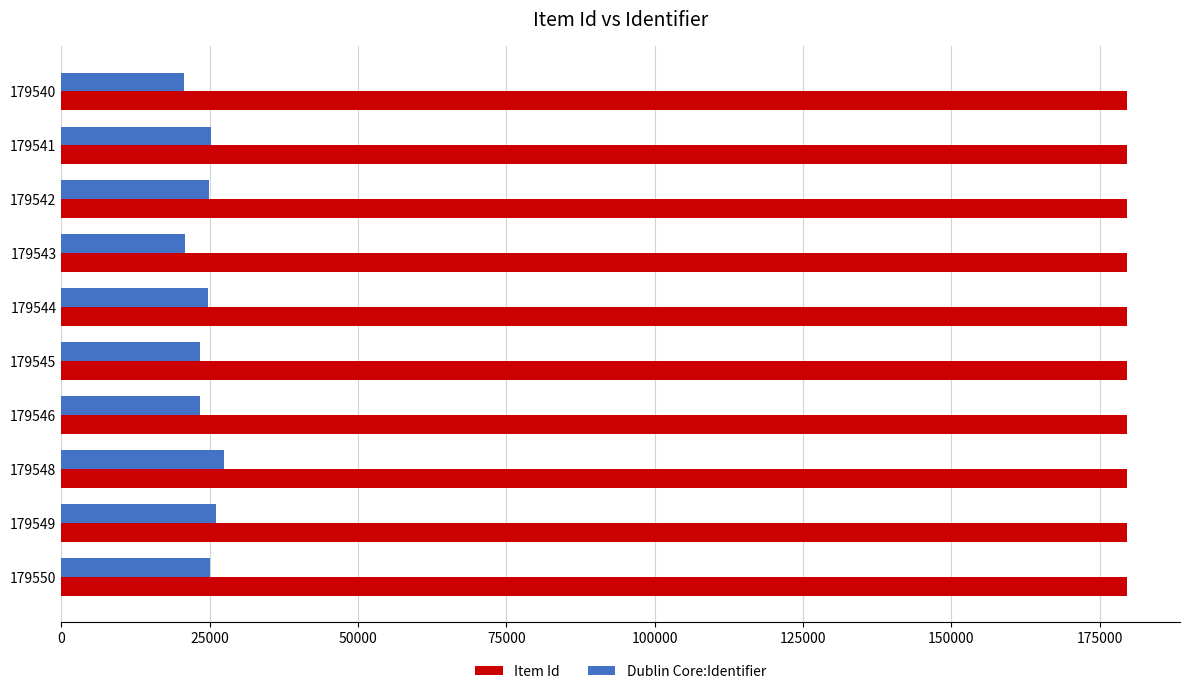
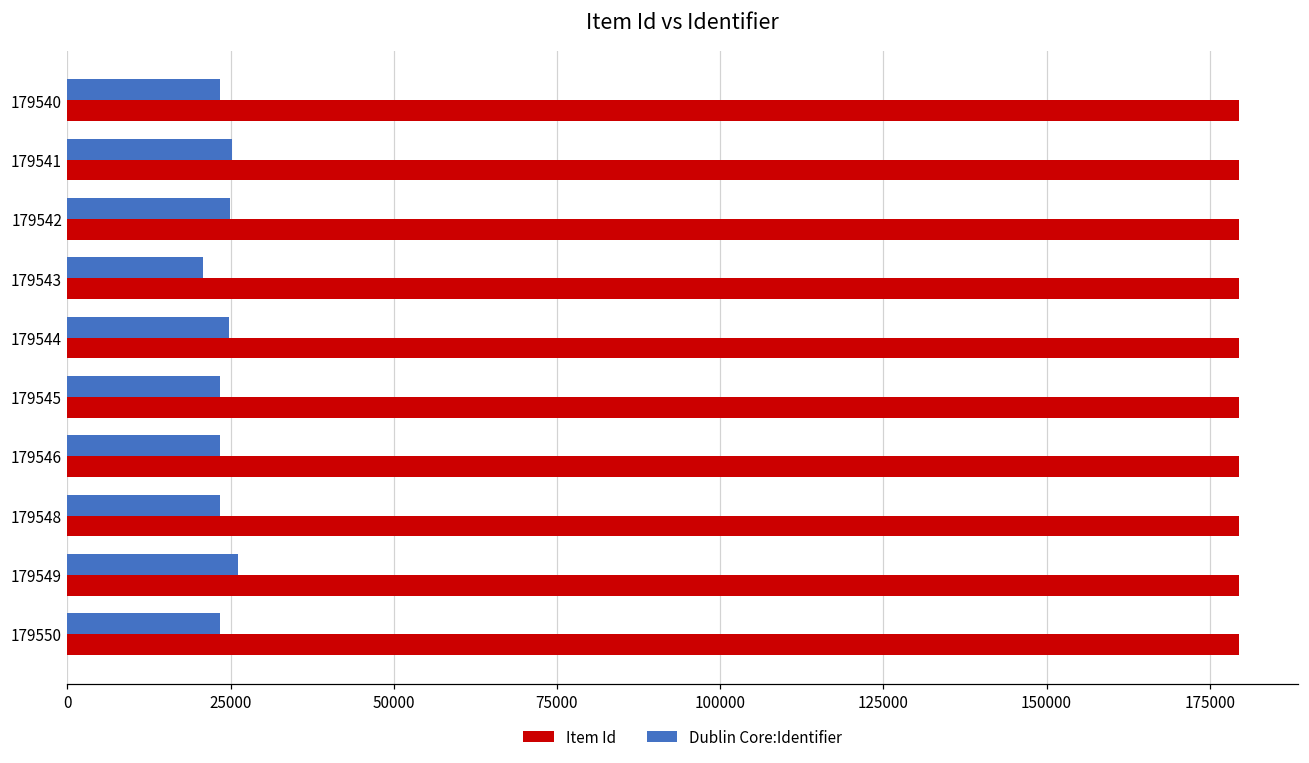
  {
    "Item Id": {
      "179540": 180000,
      "179541": 180000,
      "179542": 180000,
      "179543": 180000,
      "179544": 180000,
      "179545": 180000,
      "179546": 180000,
      "179548": 180000,
      "179549": 180000,
      "179550": 180000
    },
    "Dublin Core:Identifier": {
-     "179540": 21000,
+     "179540": 23000,
      "179541": 25000,
      "179542": 25000,
      "179543": 21000,
      "179544": 25000,
      "179545": 23000,
      "179546": 23000,
-     "179548": 27000,
+     "179548": 23000,
      "179549": 26000,
-     "179550": 25000
+     "179550": 23000
    }
  }
